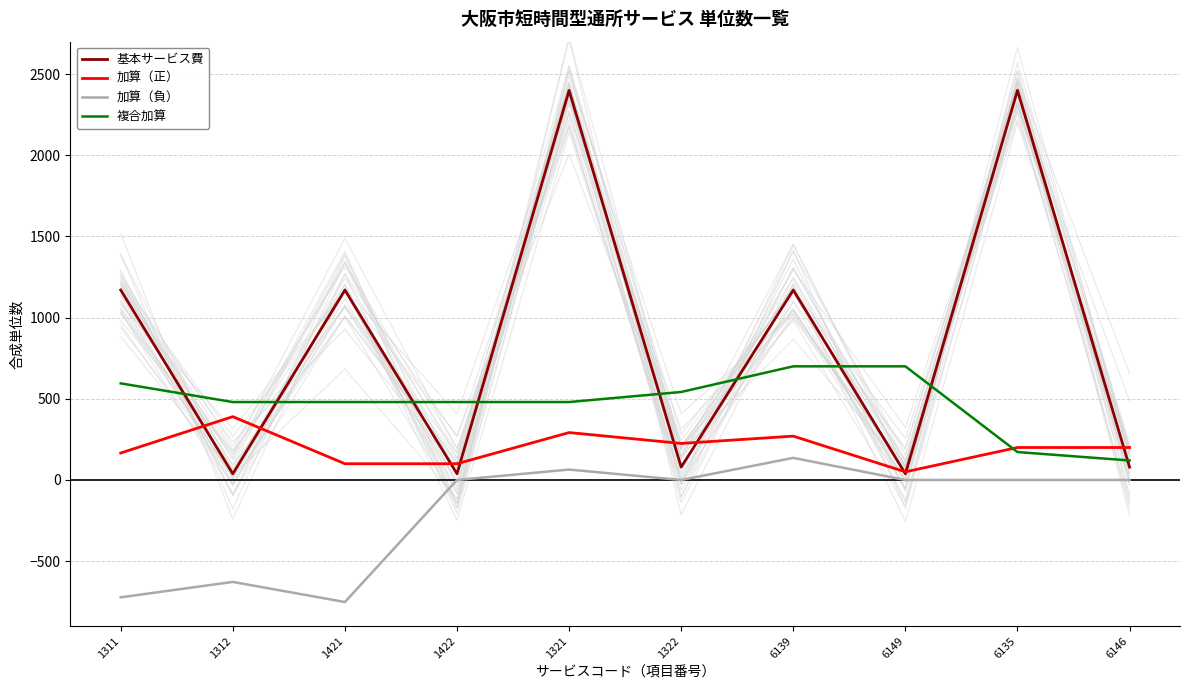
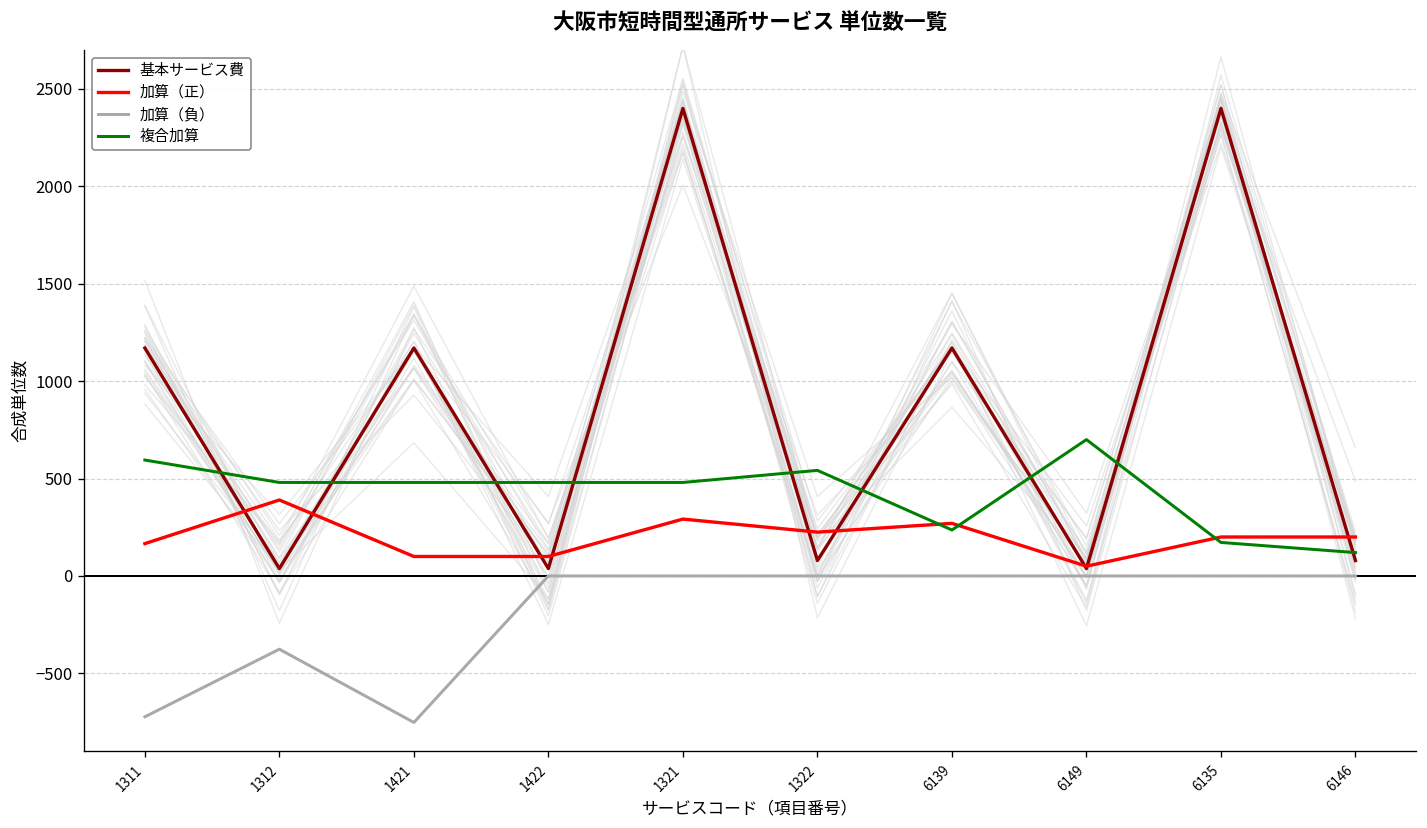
  {
    "基本サービス費": {
      "1321": 2400,
      "1322": 80
    },
    "加算（正）": {
      "1311": 170,
      "1312": 390,
      "1421": 100,
      "1321": 290,
      "6139": 270,
      "6135": 200
    },
    "加算（負）": {
      "1311": -720,
-     "1312": -630,
+     "1312": -380,
      "1421": -750,
-     "1321": 60,
-     "6139": 140,
+     "1321": 0,
+     "6139": 0,
      "6135": 0
    },
    "複合加算": {
      "1311": 600,
      "1312": 480,
      "1421": 480,
      "1422": 480,
      "1321": 480,
      "1322": 540,
-     "6139": 700,
+     "6139": 240,
      "6149": 700,
      "6135": 170
    }
  }
